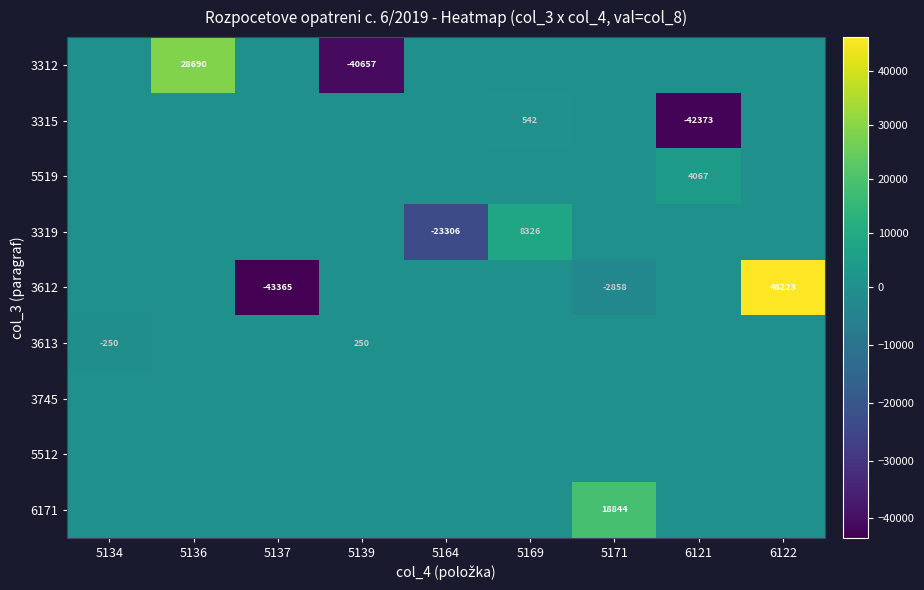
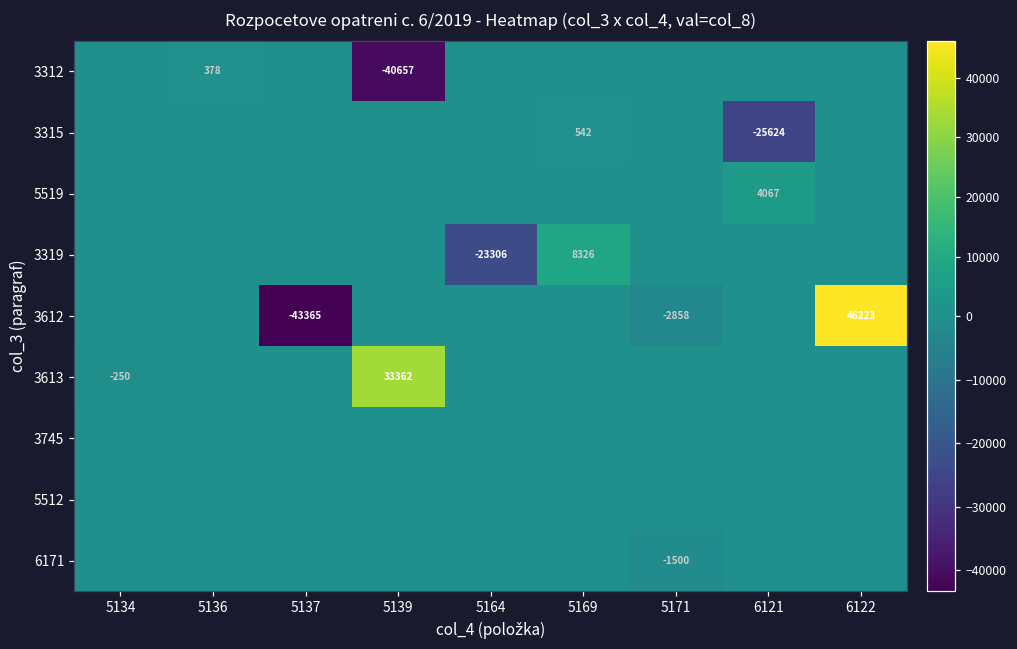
  {
    "3312": {
-     "5136": 28690,
+     "5136": 378,
      "5139": -40657
    },
    "3315": {
      "5169": 542,
-     "6121": -42373
+     "6121": -25624
    },
    "5519": {
      "6121": 4067
    },
    "3319": {
      "5164": -23306,
      "5169": 8326
    },
    "3612": {
      "5137": -43365,
      "5171": -2858,
      "6122": 46223
    },
    "3613": {
      "5134": -250,
-     "5139": 250
+     "5139": 33362
    },
    "6171": {
-     "5171": 18844
+     "5171": -1500
    }
  }
